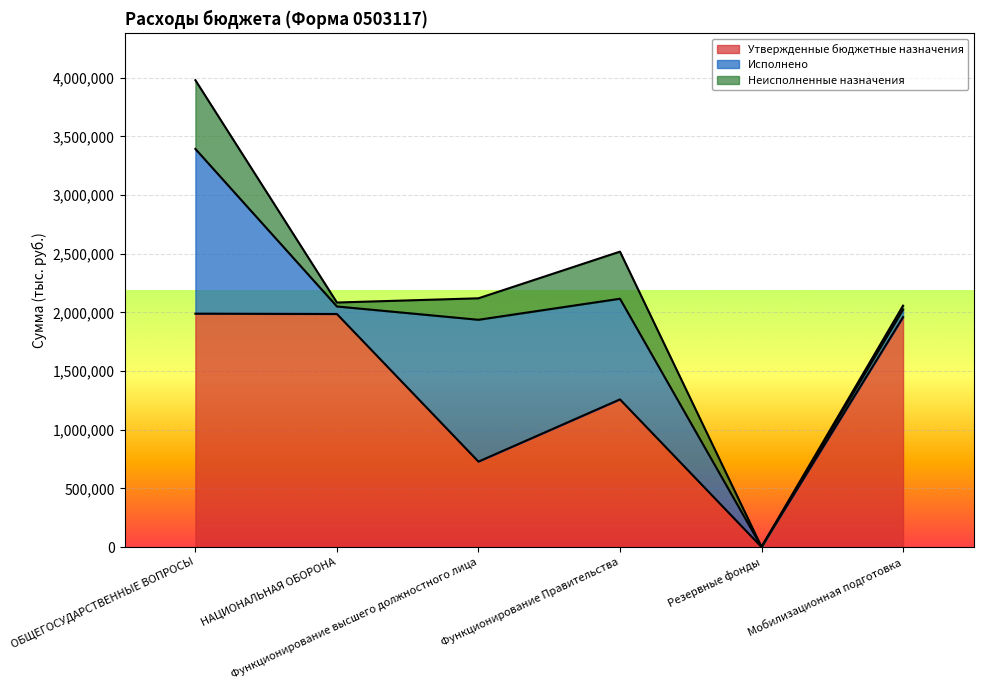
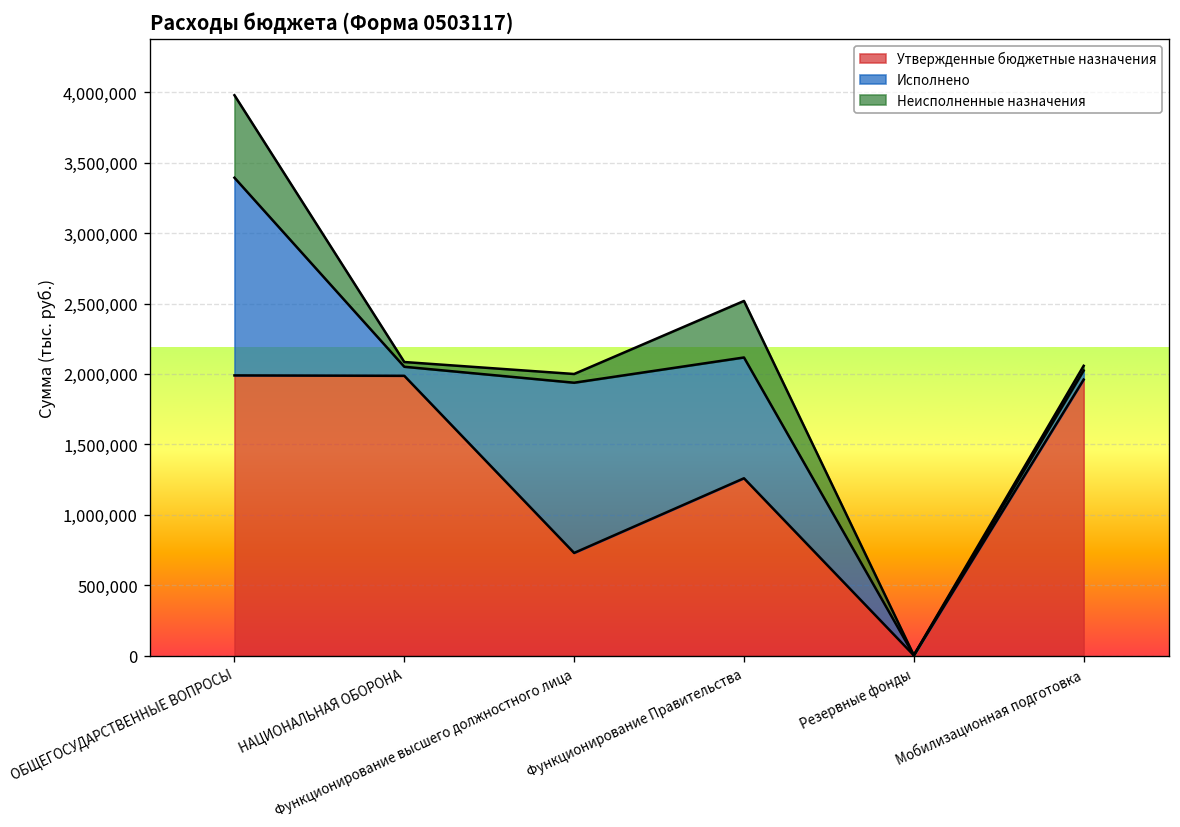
  {
    "Утвержденные бюджетные назначения": {
      "ОБЩЕГОСУДАРСТВЕННЫЕ ВОПРОСЫ": "1,990,000",
      "НАЦИОНАЛЬНАЯ ОБОРОНА": "1,990,000",
      "Функционирование высшего должностного лица": "730,000",
      "Функционирование Правительства": "1,260,000",
      "Мобилизационная подготовка": "1,960,000"
    },
    "Исполнено": {
      "ОБЩЕГОСУДАРСТВЕННЫЕ ВОПРОСЫ": "1,400,000",
      "НАЦИОНАЛЬНАЯ ОБОРОНА": "60,000",
      "Функционирование высшего должностного лица": "1,210,000",
      "Функционирование Правительства": "860,000",
      "Мобилизационная подготовка": "60,000"
    },
    "Неисполненные назначения": {
      "ОБЩЕГОСУДАРСТВЕННЫЕ ВОПРОСЫ": "590,000",
      "НАЦИОНАЛЬНАЯ ОБОРОНА": "30,000",
-     "Функционирование высшего должностного лица": "180,000",
+     "Функционирование высшего должностного лица": "60,000",
      "Функционирование Правительства": "400,000",
      "Мобилизационная подготовка": "30,000"
    }
  }
